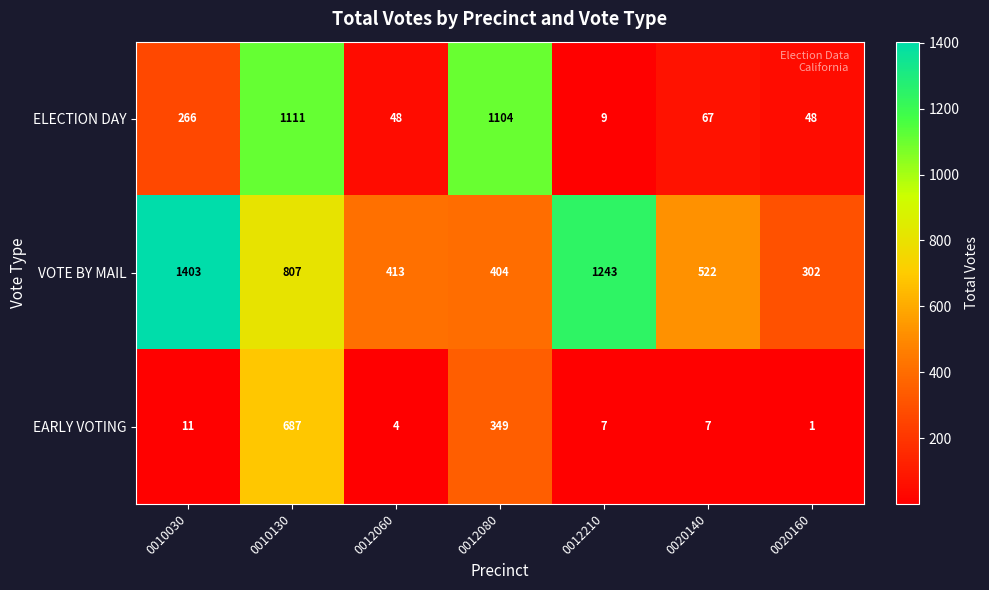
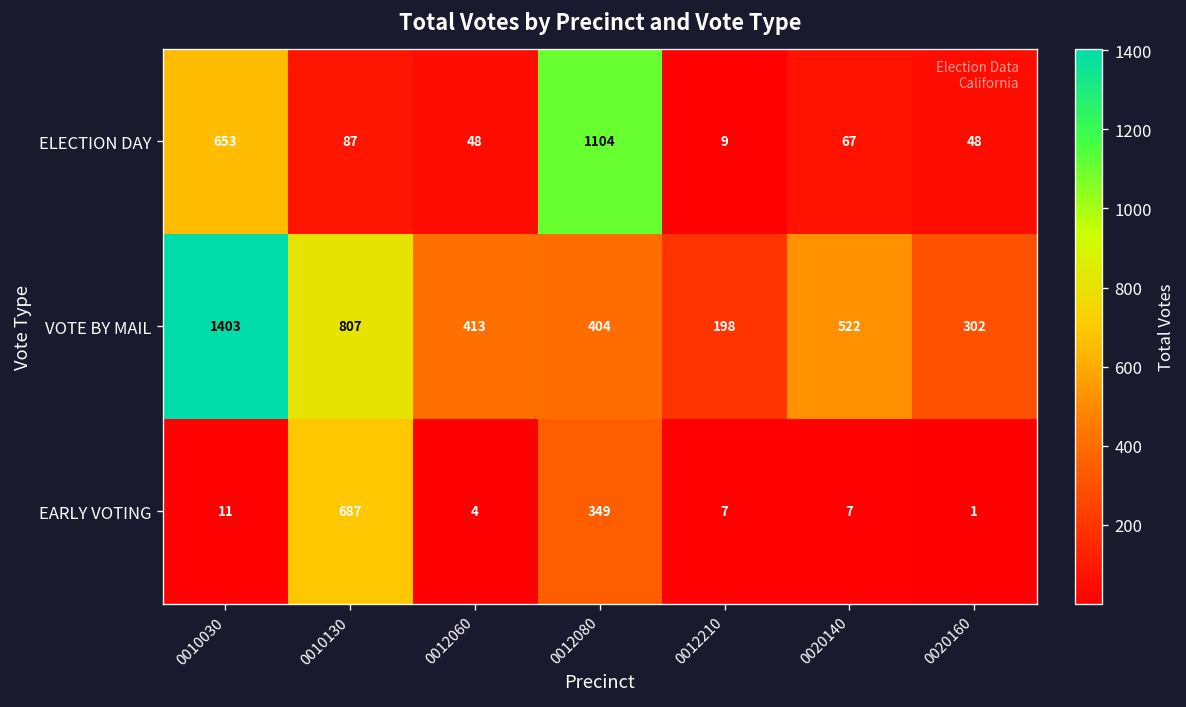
  {
    "ELECTION DAY": {
-     "0010030": 266,
-     "0010130": 1111,
+     "0010030": 653,
+     "0010130": 87,
      "0012060": 48,
      "0012080": 1104,
      "0012210": 9,
      "0020140": 67
    },
    "VOTE BY MAIL": {
      "0010030": 1403,
      "0010130": 807,
      "0012060": 413,
      "0012080": 404,
-     "0012210": 1243,
+     "0012210": 198,
      "0020140": 522,
      "0020160": 302
    },
    "EARLY VOTING": {
      "0010030": 11,
      "0010130": 687,
      "0012060": 4,
      "0012080": 349,
      "0012210": 7,
      "0020140": 7,
      "0020160": 1
    }
  }
